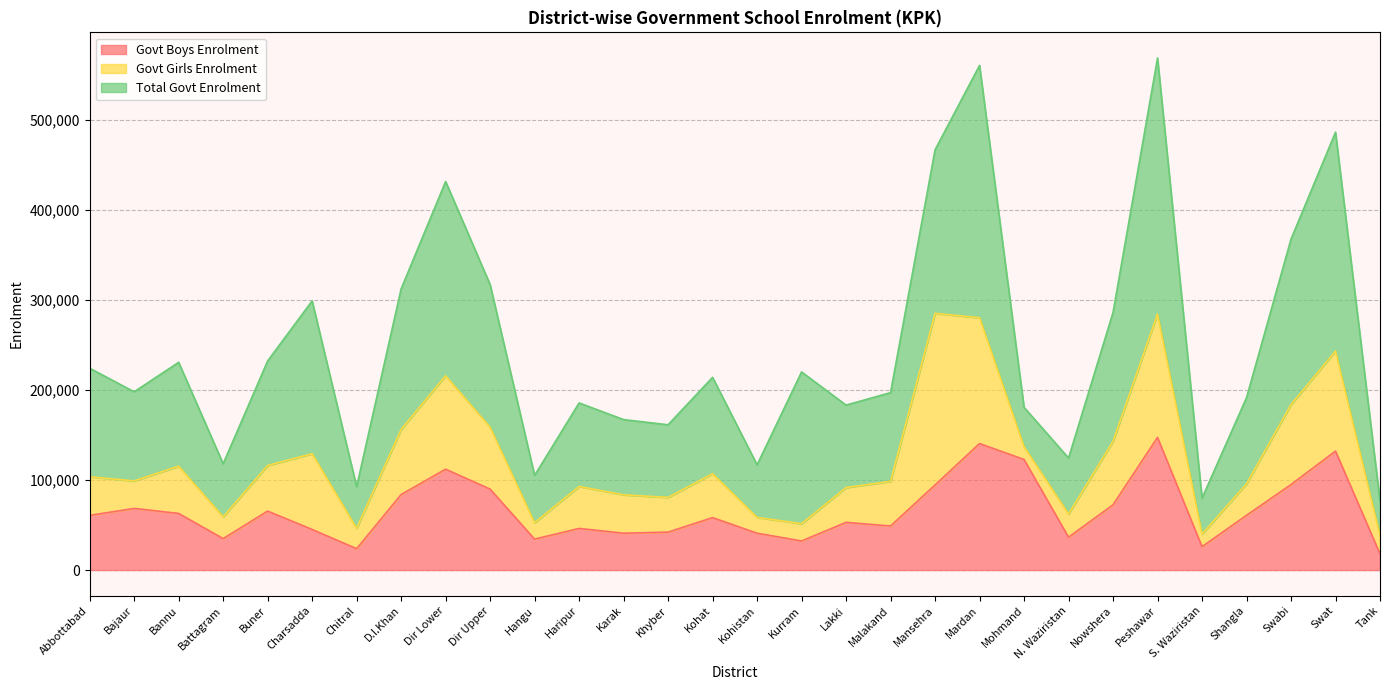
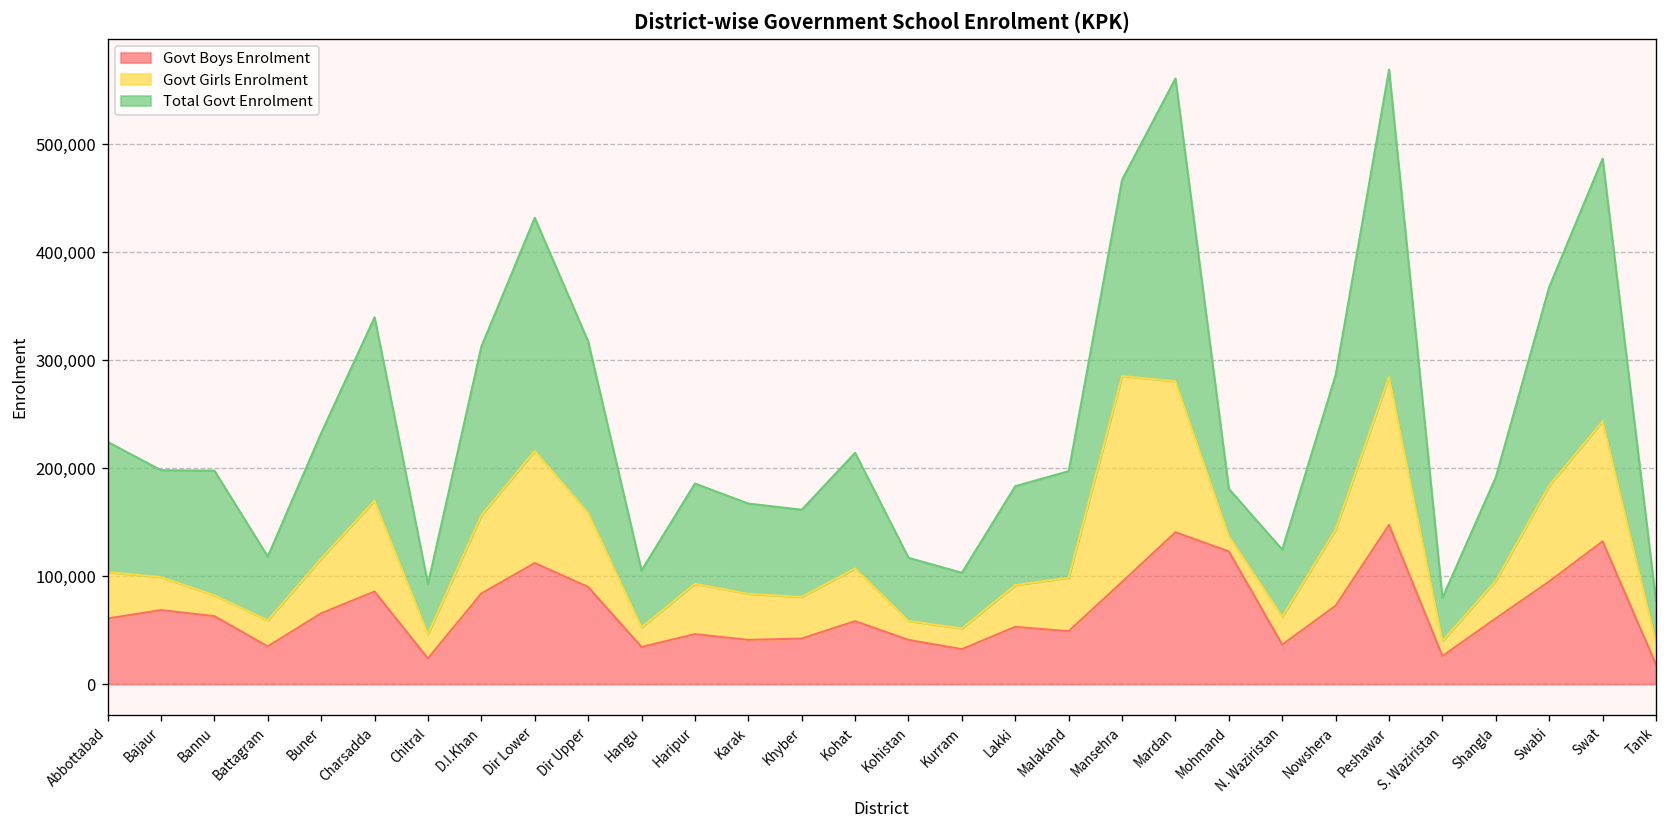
  {
    "Govt Boys Enrolment": {
      "Abbottabad": "60,000",
      "Bajaur": "70,000",
      "Bannu": "60,000",
      "Battagram": "30,000",
      "Buner": "70,000",
-     "Charsadda": "50,000",
+     "Charsadda": "90,000",
      "Chitral": "20,000",
      "D.I.Khan": "80,000",
      "Dir Lower": "110,000",
      "Dir Upper": "90,000",
      "Hangu": "30,000",
      "Haripur": "50,000",
      "Karak": "40,000",
      "Khyber": "40,000",
      "Kohat": "60,000",
      "Kohistan": "40,000",
      "Kurram": "30,000",
      "Lakki": "50,000",
      "Malakand": "50,000",
      "Mansehra": "90,000",
      "Mardan": "140,000",
      "Mohmand": "120,000",
      "N. Waziristan": "40,000",
      "Nowshera": "70,000",
      "Peshawar": "150,000",
      "S. Waziristan": "30,000",
      "Shangla": "60,000",
      "Swabi": "100,000",
      "Swat": "130,000",
      "Tank": "20,000"
    },
    "Govt Girls Enrolment": {
      "Abbottabad": "40,000",
      "Bajaur": "30,000",
-     "Bannu": "50,000",
+     "Bannu": "20,000",
      "Battagram": "20,000",
      "Buner": "50,000",
      "Charsadda": "80,000",
      "Chitral": "20,000",
      "D.I.Khan": "70,000",
      "Dir Lower": "100,000",
      "Dir Upper": "70,000",
      "Hangu": "20,000",
      "Haripur": "50,000",
      "Karak": "40,000",
      "Khyber": "40,000",
      "Kohat": "50,000",
      "Kohistan": "20,000",
      "Kurram": "20,000",
      "Lakki": "40,000",
      "Malakand": "50,000",
      "Mansehra": "190,000",
      "Mardan": "140,000",
      "Mohmand": "10,000",
      "N. Waziristan": "30,000",
      "Nowshera": "70,000",
      "Peshawar": "140,000",
      "S. Waziristan": "10,000",
      "Shangla": "30,000",
      "Swabi": "90,000",
      "Swat": "110,000",
      "Tank": "20,000"
    },
    "Total Govt Enrolment": {
      "Abbottabad": "120,000",
      "Bajaur": "100,000",
      "Bannu": "120,000",
      "Battagram": "60,000",
      "Buner": "120,000",
      "Charsadda": "170,000",
      "Chitral": "50,000",
      "D.I.Khan": "160,000",
      "Dir Lower": "220,000",
      "Dir Upper": "160,000",
      "Hangu": "50,000",
      "Haripur": "90,000",
      "Karak": "80,000",
      "Khyber": "80,000",
      "Kohat": "110,000",
      "Kohistan": "60,000",
-     "Kurram": "170,000",
+     "Kurram": "50,000",
      "Lakki": "90,000",
      "Malakand": "100,000",
      "Mansehra": "180,000",
      "Mardan": "280,000",
      "Mohmand": "40,000",
      "N. Waziristan": "60,000",
      "Nowshera": "140,000",
      "Peshawar": "280,000",
      "S. Waziristan": "40,000",
      "Shangla": "100,000",
      "Swabi": "180,000",
      "Swat": "240,000",
      "Tank": "40,000"
    }
  }
